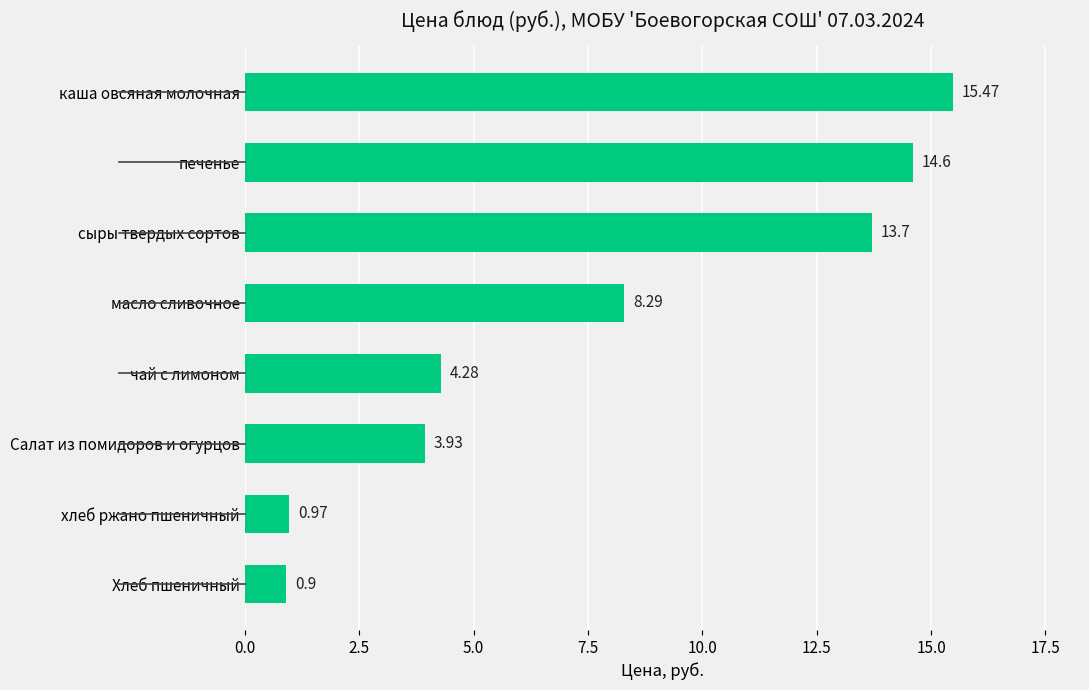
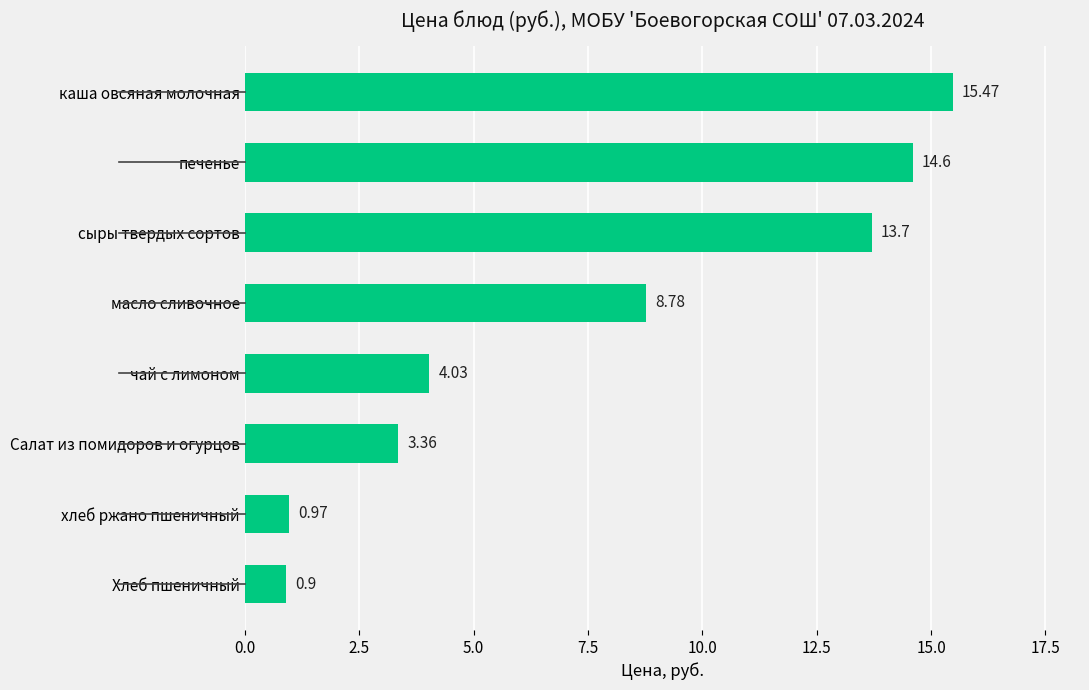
  {
    "каша овсяная молочная": 15.47,
    "печенье": 14.6,
    "сыры твердых сортов": 13.7,
-   "масло сливочное": 8.29,
-   "чай с лимоном": 4.28,
-   "Салат из помидоров и огурцов": 3.93,
+   "масло сливочное": 8.78,
+   "чай с лимоном": 4.03,
+   "Салат из помидоров и огурцов": 3.36,
    "хлеб ржано пшеничный": 0.97,
    "Хлеб пшеничный": 0.9
  }
